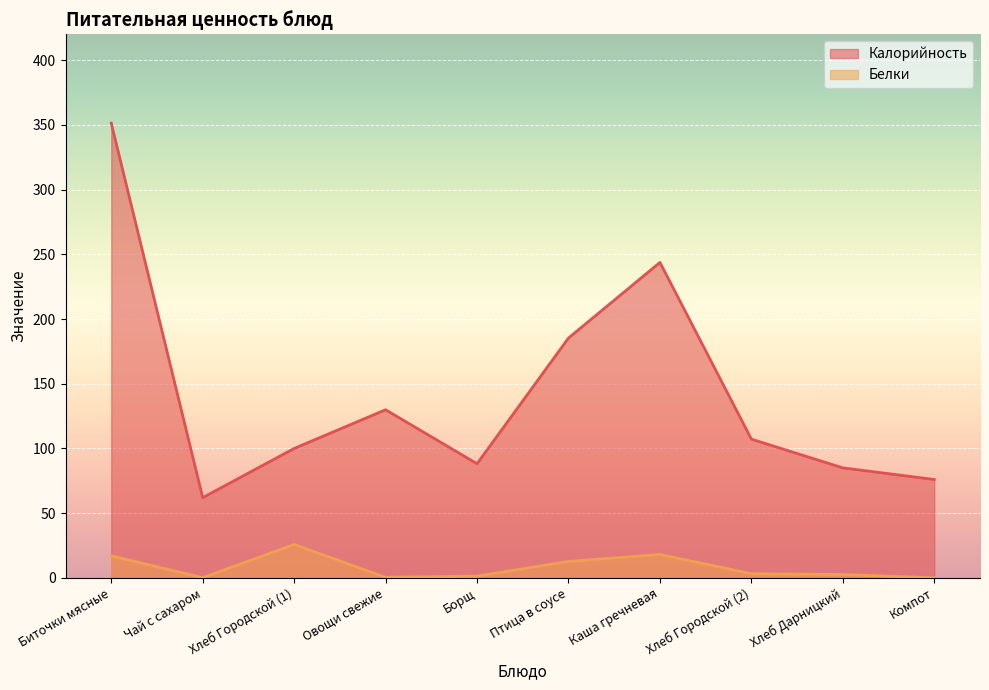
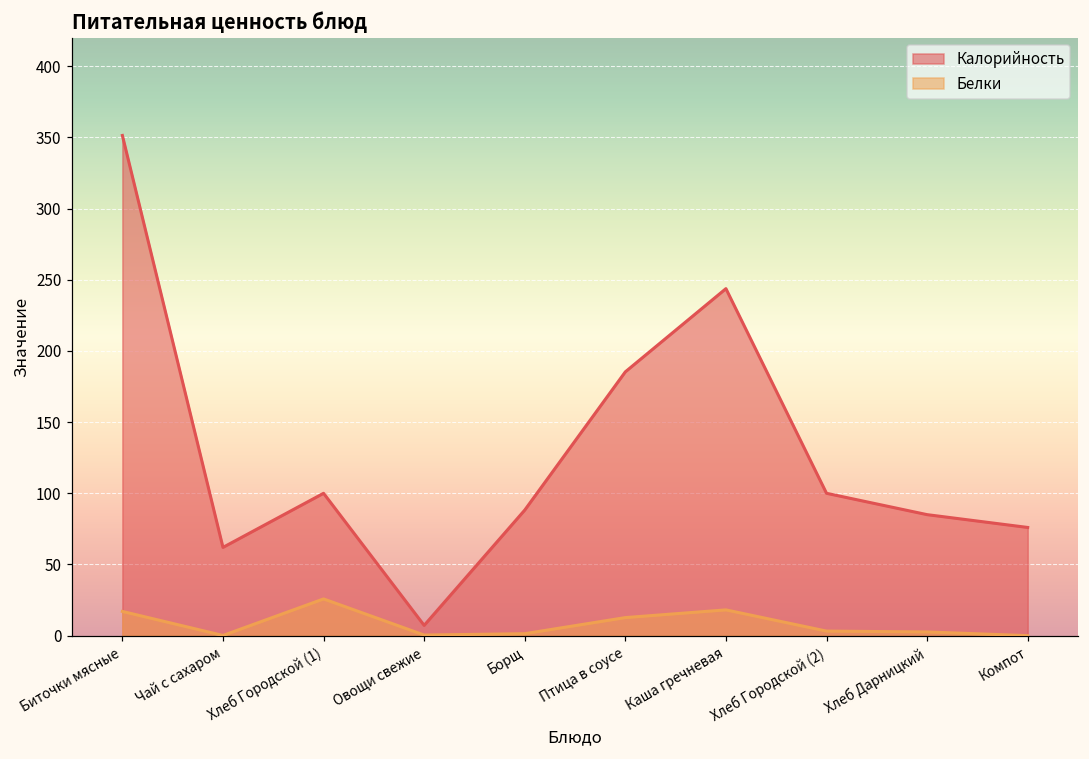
  {
    "Калорийность": {
      "Биточки мясные": 351,
      "Чай с сахаром": 62,
      "Хлеб Городской (1)": 100,
-     "Овощи свежие": 130,
+     "Овощи свежие": 7,
      "Борщ": 88,
      "Птица в соусе": 185,
      "Каша гречневая": 244,
-     "Хлеб Городской (2)": 107,
+     "Хлеб Городской (2)": 100,
      "Хлеб Дарницкий": 85,
      "Компот": 76
    },
    "Белки": {
      "Биточки мясные": 17,
      "Чай с сахаром": 0,
      "Хлеб Городской (1)": 26,
      "Овощи свежие": 0,
      "Борщ": 1,
      "Птица в соусе": 13,
      "Каша гречневая": 18,
      "Хлеб Городской (2)": 3,
      "Хлеб Дарницкий": 3,
      "Компот": 0
    }
  }
